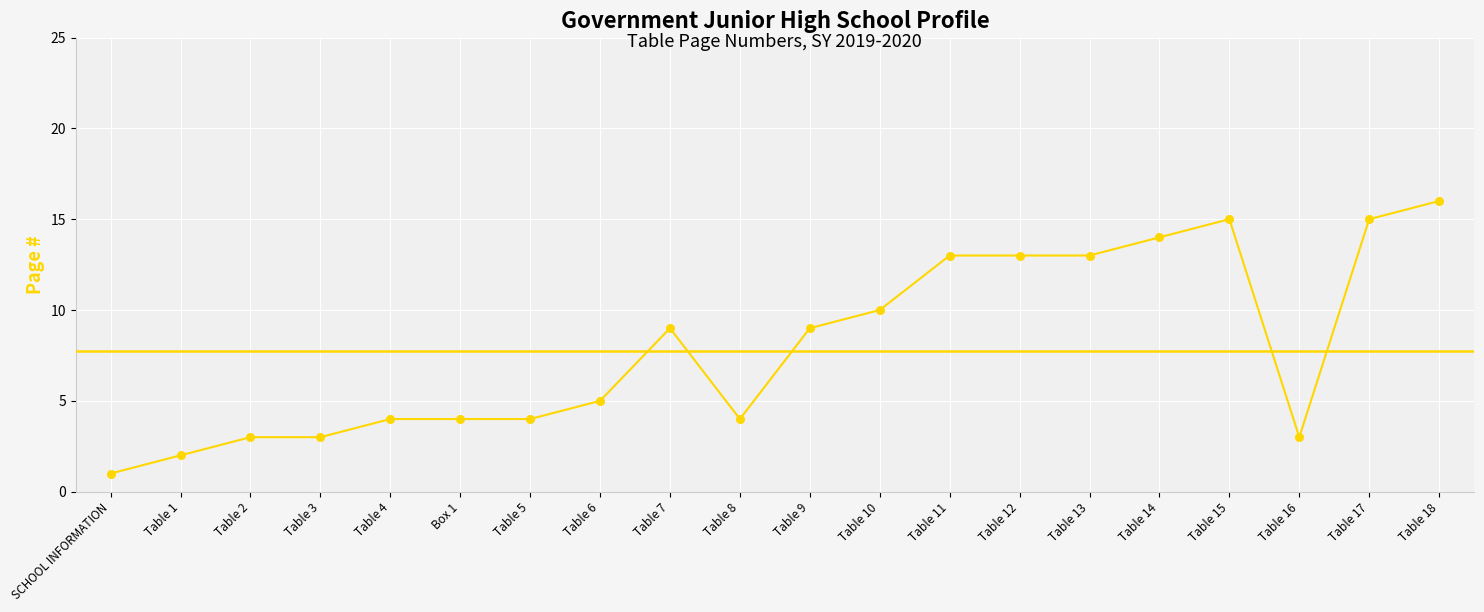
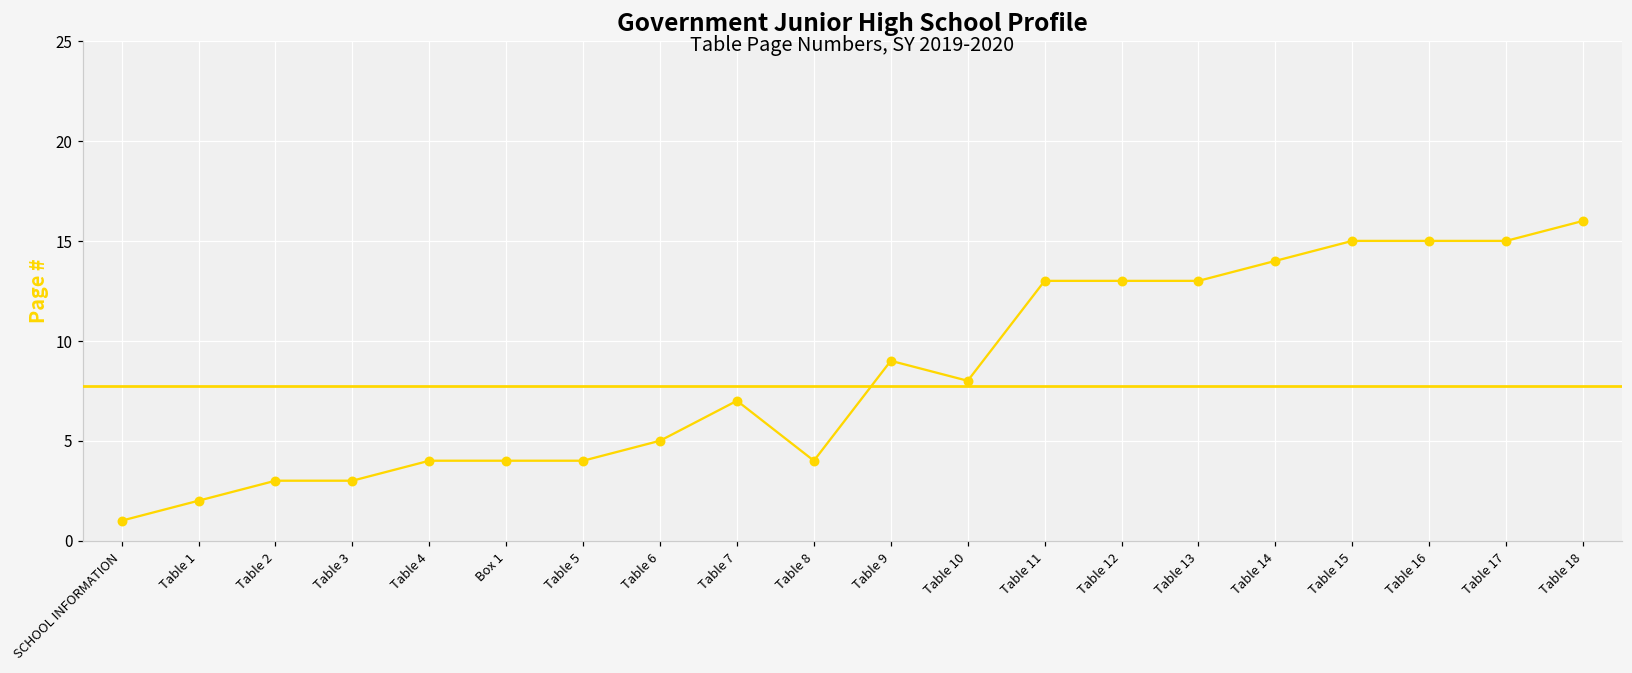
  {
    "SCHOOL INFORMATION": 1,
    "Table 1": 2,
    "Table 2": 3,
    "Table 3": 3,
    "Table 4": 4,
    "Box 1": 4,
    "Table 5": 4,
    "Table 6": 5,
-   "Table 7": 9,
+   "Table 7": 7,
    "Table 8": 4,
    "Table 9": 9,
-   "Table 10": 10,
+   "Table 10": 8,
    "Table 11": 13,
    "Table 12": 13,
    "Table 13": 13,
    "Table 14": 14,
    "Table 15": 15,
-   "Table 16": 3,
+   "Table 16": 15,
    "Table 17": 15,
    "Table 18": 16
  }
